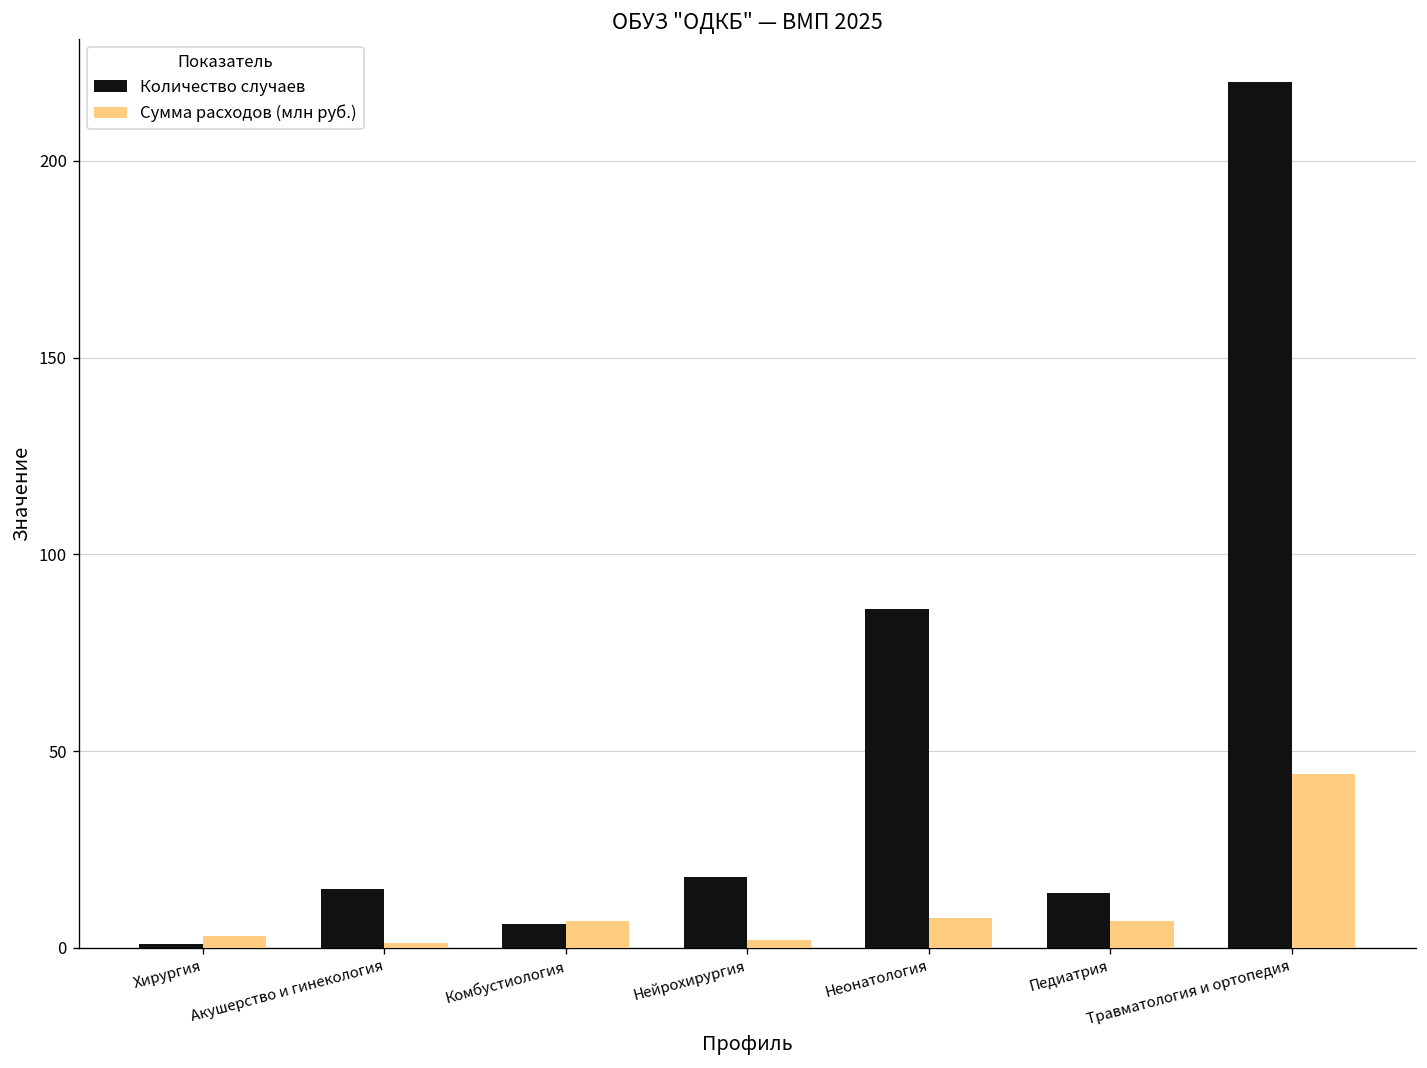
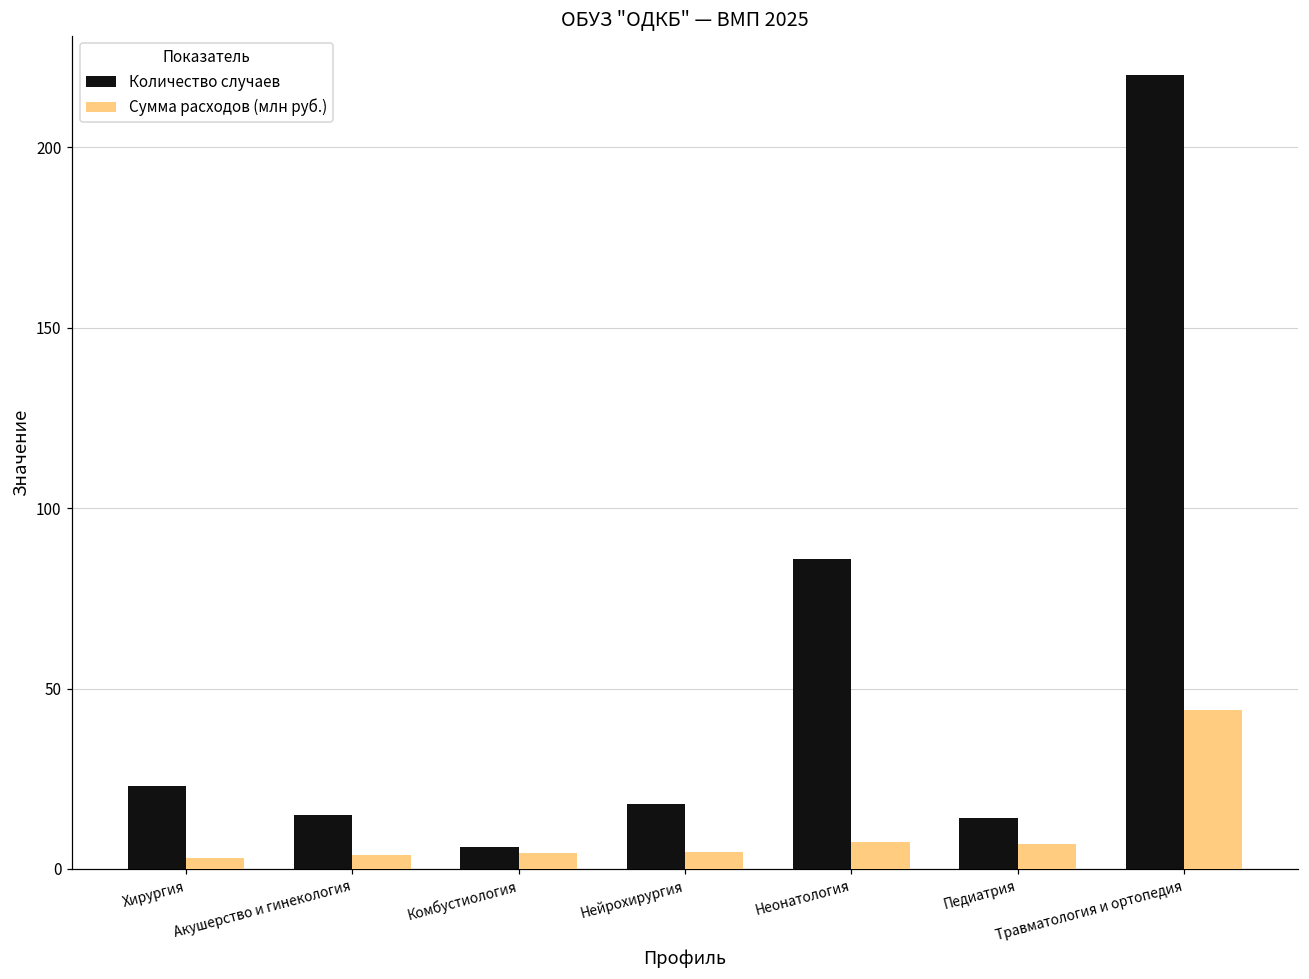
  {
    "Количество случаев": {
-     "Хирургия": 1,
+     "Хирургия": 23,
      "Акушерство и гинекология": 15,
      "Комбустиология": 6,
      "Нейрохирургия": 18,
      "Неонатология": 86,
      "Педиатрия": 14,
      "Травматология и ортопедия": 220
    },
    "Сумма расходов (млн руб.)": {
      "Хирургия": 3,
-     "Акушерство и гинекология": 1,
-     "Комбустиология": 7,
-     "Нейрохирургия": 2,
+     "Акушерство и гинекология": 4,
+     "Комбустиология": 4,
+     "Нейрохирургия": 5,
      "Неонатология": 8,
      "Педиатрия": 7,
      "Травматология и ортопедия": 44
    }
  }
